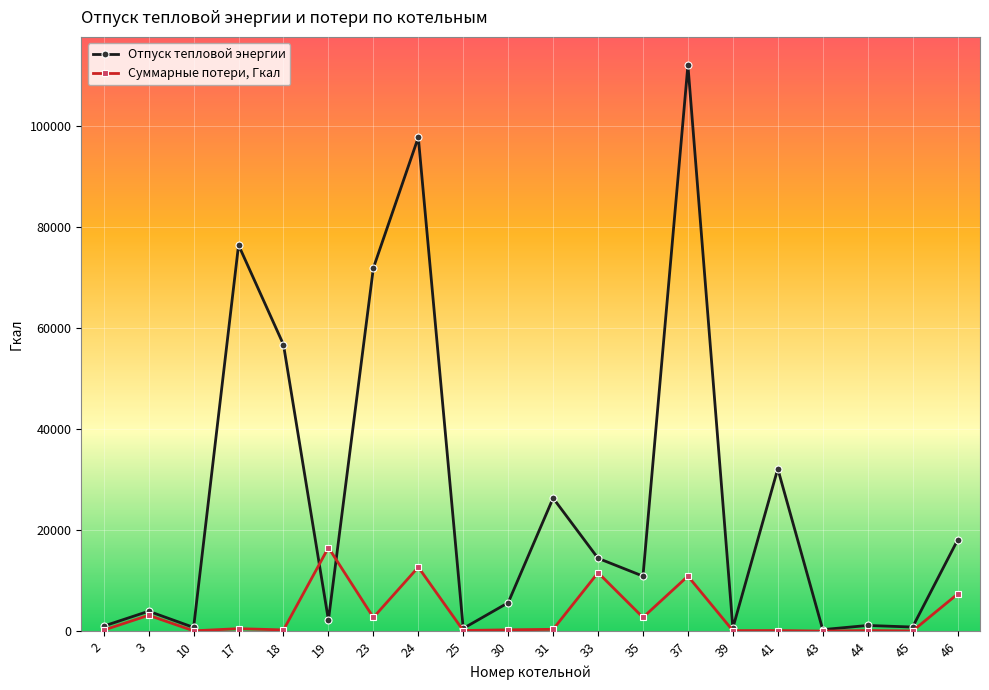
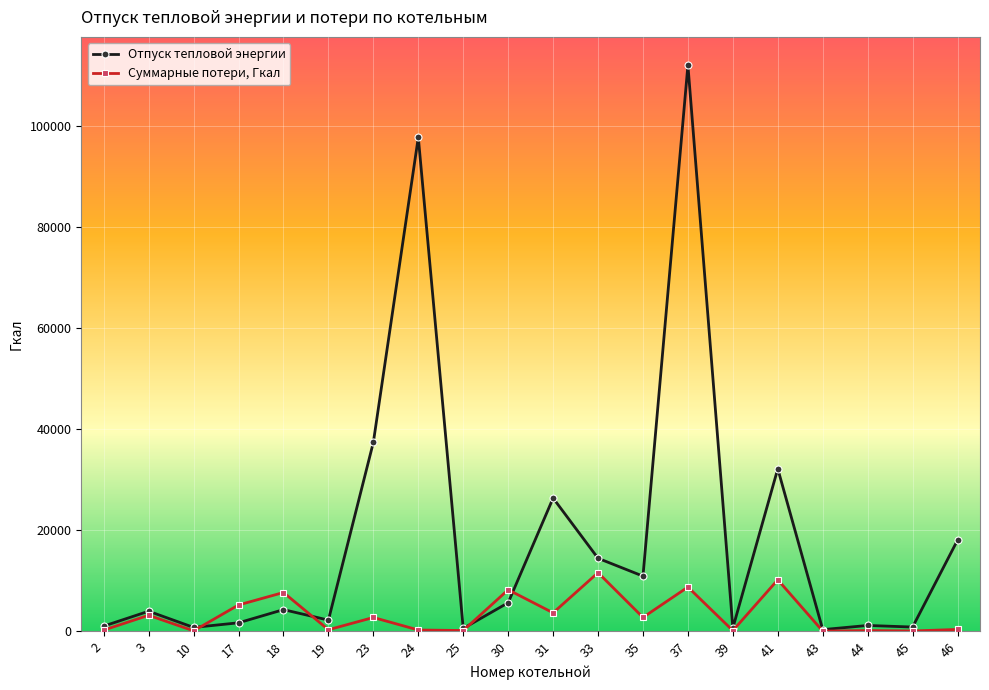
  {
    "Отпуск тепловой энергии": {
      "2": 1000,
      "3": 4000,
      "10": 1000,
-     "17": 76000,
-     "18": 57000,
+     "17": 2000,
+     "18": 4000,
      "19": 2000,
-     "23": 72000,
+     "23": 37000,
      "24": 98000,
      "30": 6000,
      "31": 26000,
      "33": 14000,
      "35": 11000,
      "37": 112000,
      "39": 1000,
      "41": 32000,
      "44": 1000,
      "45": 1000,
      "46": 18000
    },
    "Суммарные потери, Гкал": {
      "2": 0,
      "3": 3000,
      "10": 0,
-     "17": 0,
-     "18": 0,
-     "19": 17000,
+     "17": 5000,
+     "18": 8000,
+     "19": 0,
      "23": 3000,
-     "24": 13000,
-     "30": 0,
-     "31": 0,
+     "24": 0,
+     "30": 8000,
+     "31": 4000,
      "33": 12000,
      "35": 3000,
-     "37": 11000,
+     "37": 9000,
      "39": 0,
-     "41": 0,
+     "41": 10000,
      "44": 0,
      "45": 0,
-     "46": 7000
+     "46": 0
    }
  }
